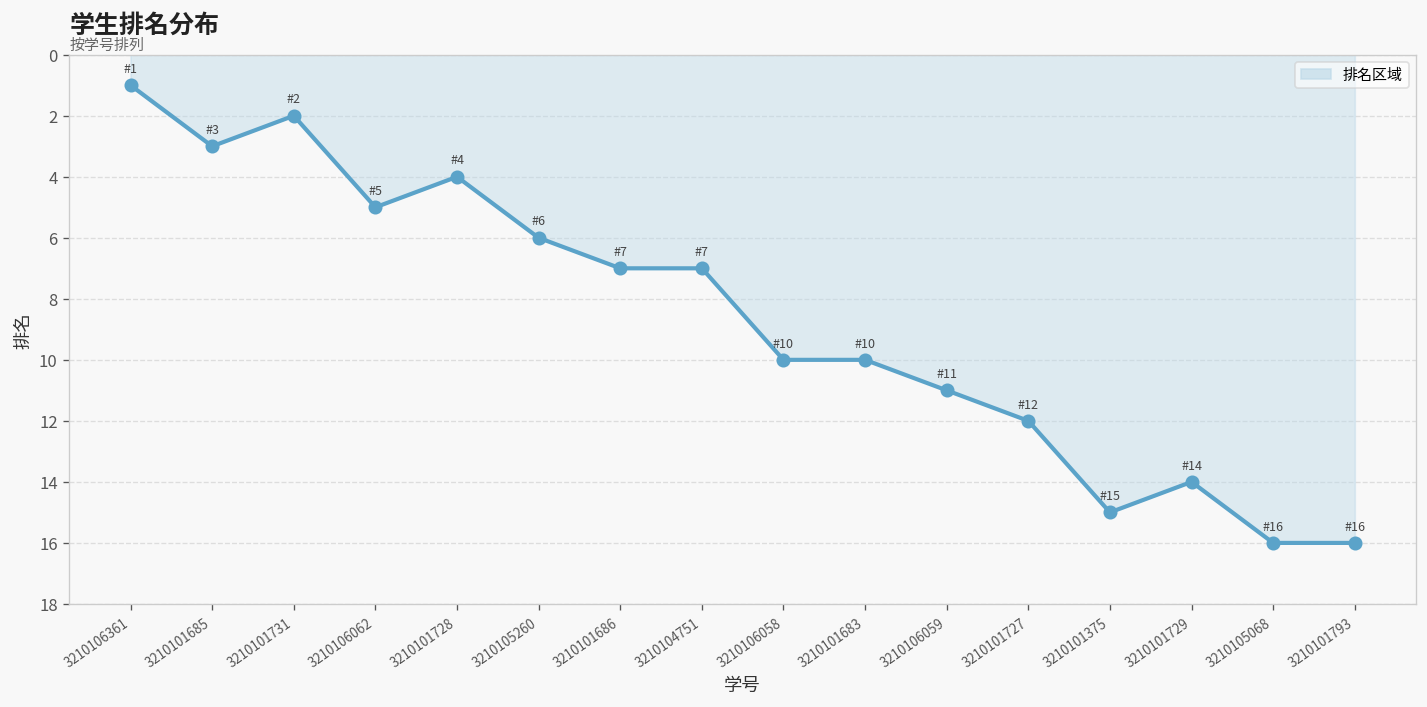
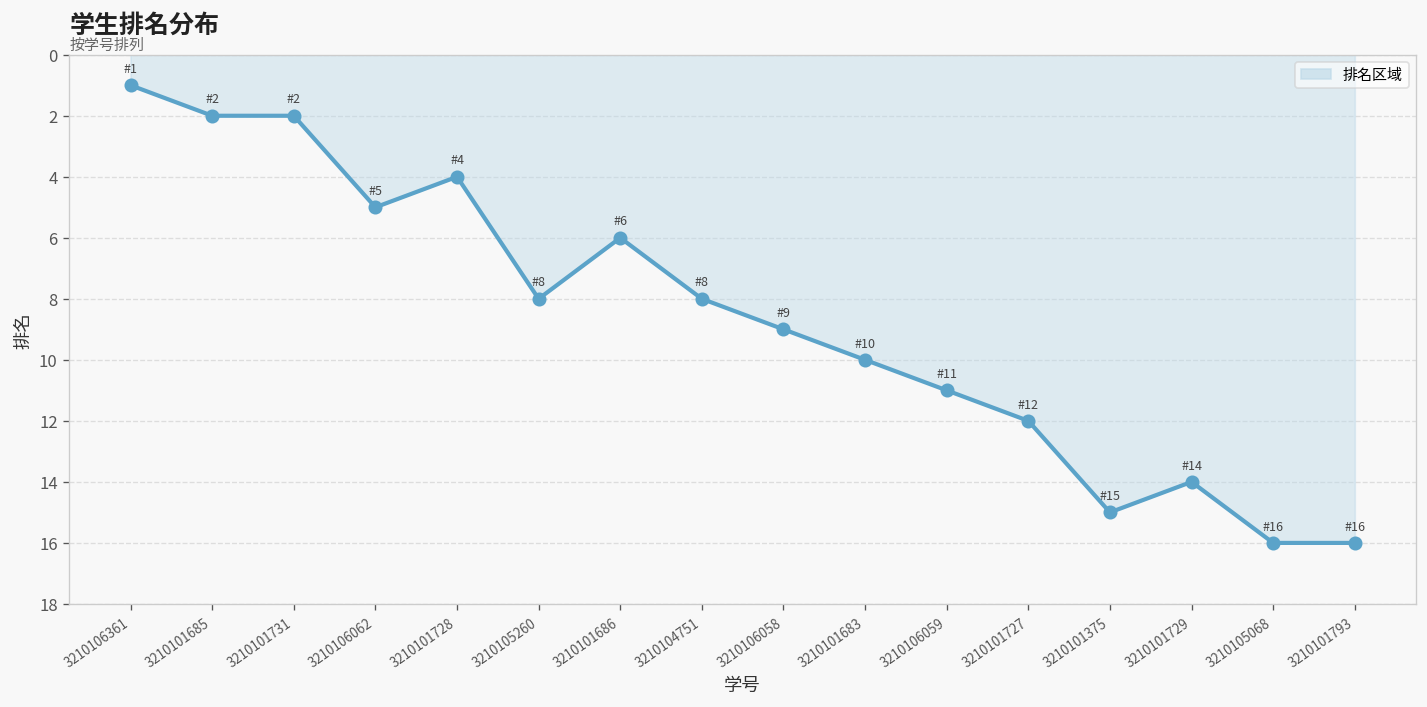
  {
    "3210106361": 1,
-   "3210101685": 3,
+   "3210101685": 2,
    "3210101731": 2,
    "3210106062": 5,
    "3210101728": 4,
-   "3210105260": 6,
-   "3210101686": 7,
-   "3210104751": 7,
-   "3210106058": 10,
+   "3210105260": 8,
+   "3210101686": 6,
+   "3210104751": 8,
+   "3210106058": 9,
    "3210101683": 10,
    "3210106059": 11,
    "3210101727": 12,
    "3210101375": 15,
    "3210101729": 14,
    "3210105068": 16,
    "3210101793": 16
  }
